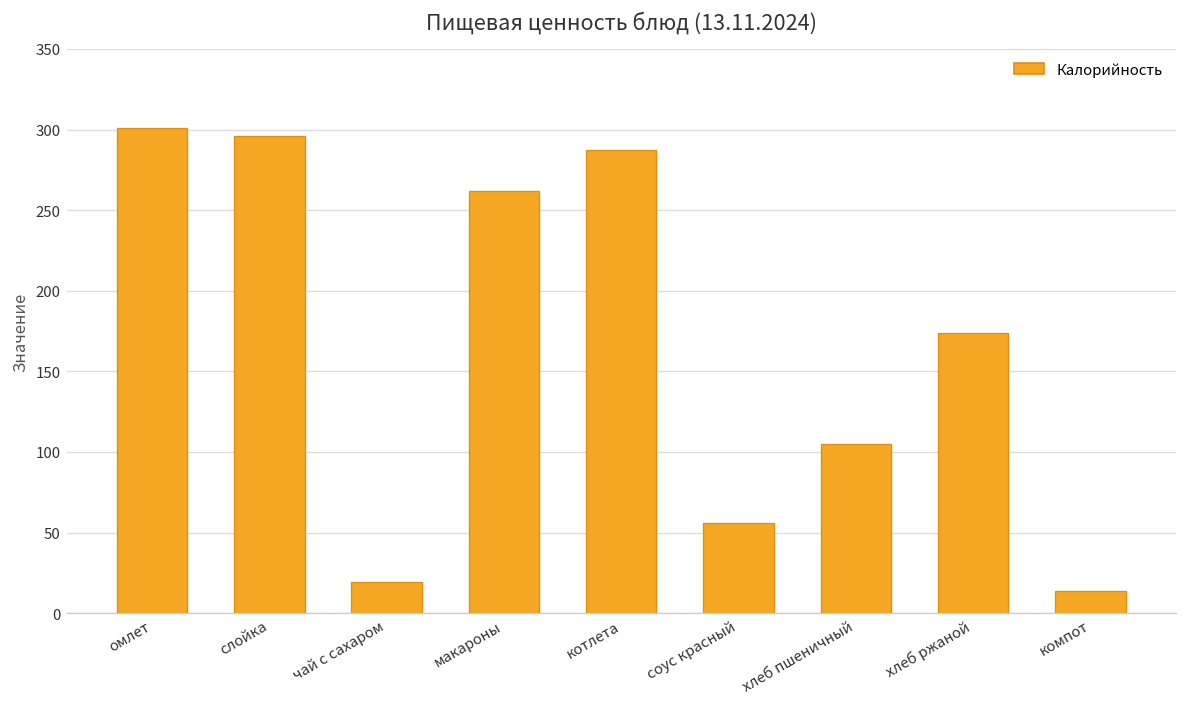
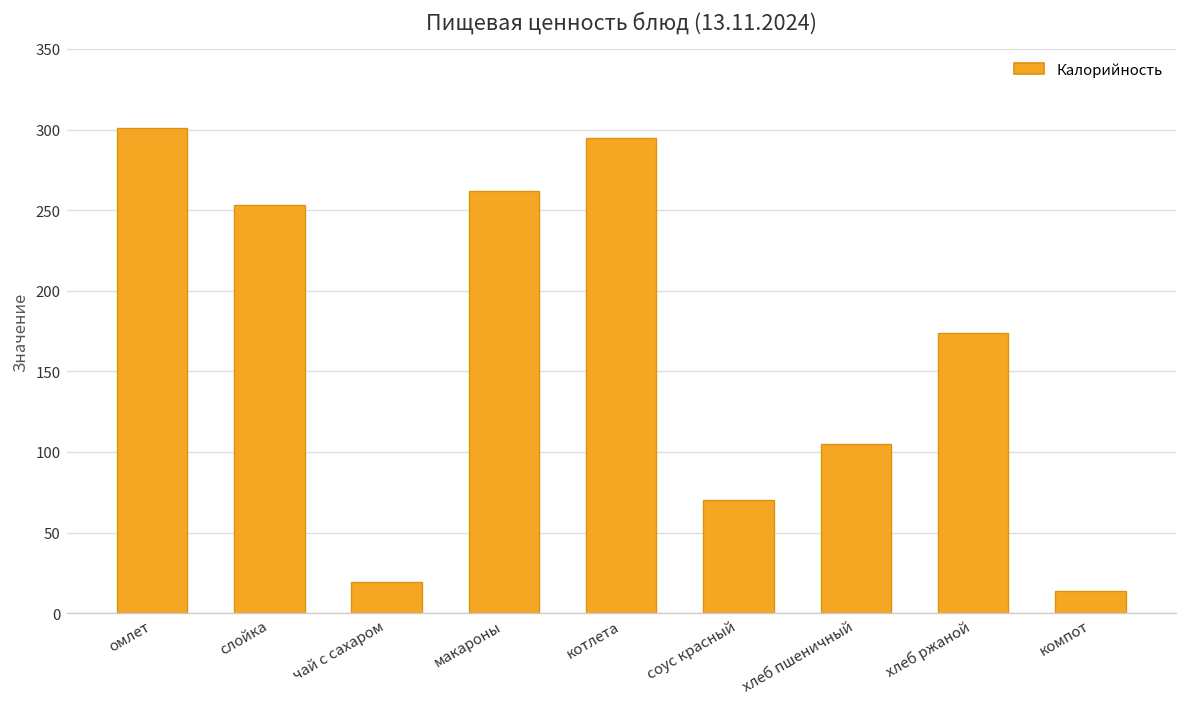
  {
    "омлет": 301,
-   "слойка": 296,
+   "слойка": 253,
    "чай с сахаром": 19,
    "макароны": 262,
-   "котлета": 287,
-   "соус красный": 56,
+   "котлета": 295,
+   "соус красный": 70,
    "хлеб пшеничный": 105,
    "хлеб ржаной": 174,
    "компот": 14
  }
